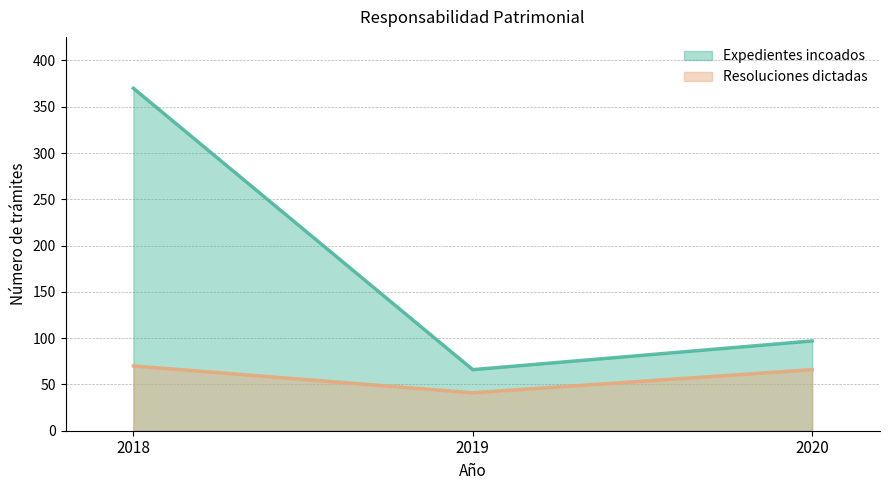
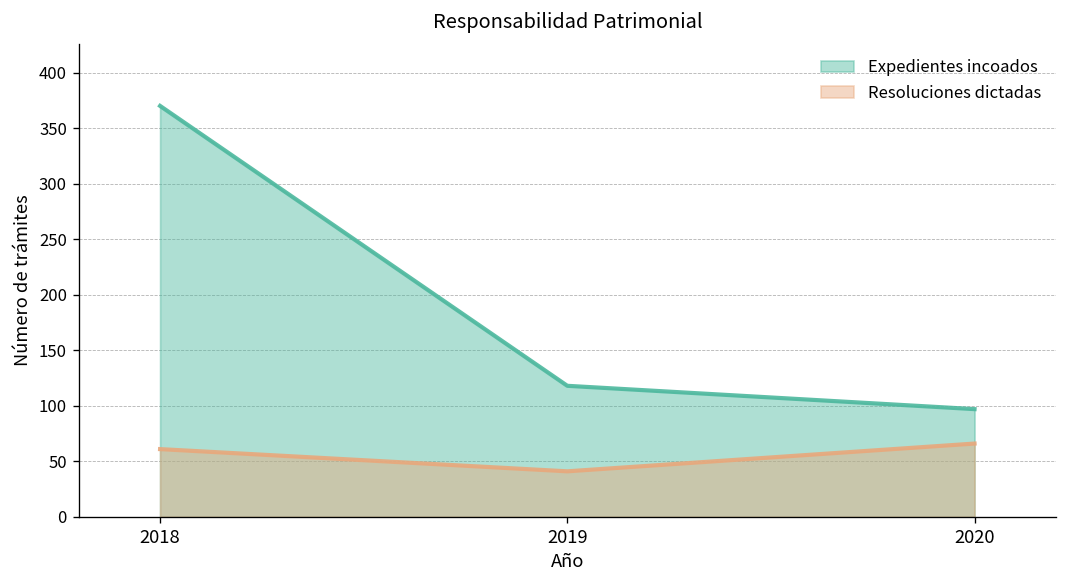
  {
    "Expedientes incoados": {
      "2018": 370,
-     "2019": 70,
+     "2019": 120,
      "2020": 100
    },
    "Resoluciones dictadas": {
-     "2018": 70,
+     "2018": 60,
      "2019": 40,
      "2020": 70
    }
  }
